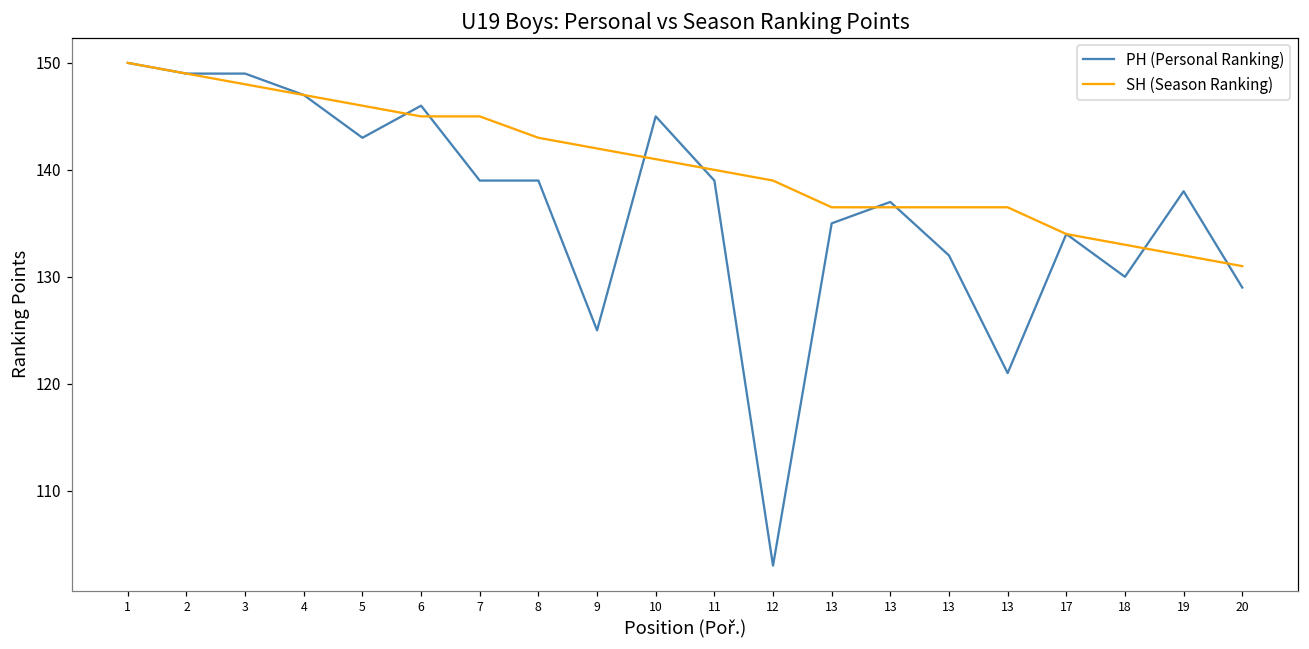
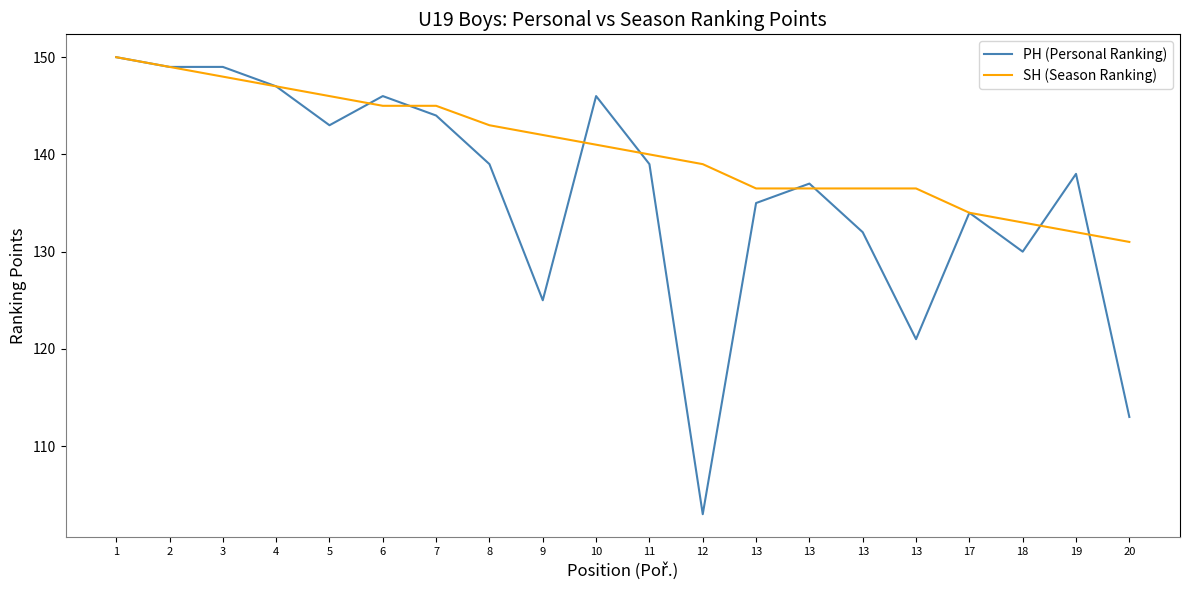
  {
    "PH (Personal Ranking)": {
      "3": 149,
      "5": 143,
      "6": 146,
-     "7": 139,
+     "7": 144,
      "8": 139,
      "9": 125,
-     "10": 145,
+     "10": 146,
      "11": 139,
      "12": 103,
      "18": 130,
      "19": 138,
-     "20": 129
+     "20": 113
    },
    "SH (Season Ranking)": {
      "3": 148,
      "5": 146,
      "6": 145,
      "7": 145,
      "8": 143,
      "9": 142,
      "10": 141,
      "11": 140,
      "12": 139,
      "18": 133,
      "19": 132,
      "20": 131
    }
  }
